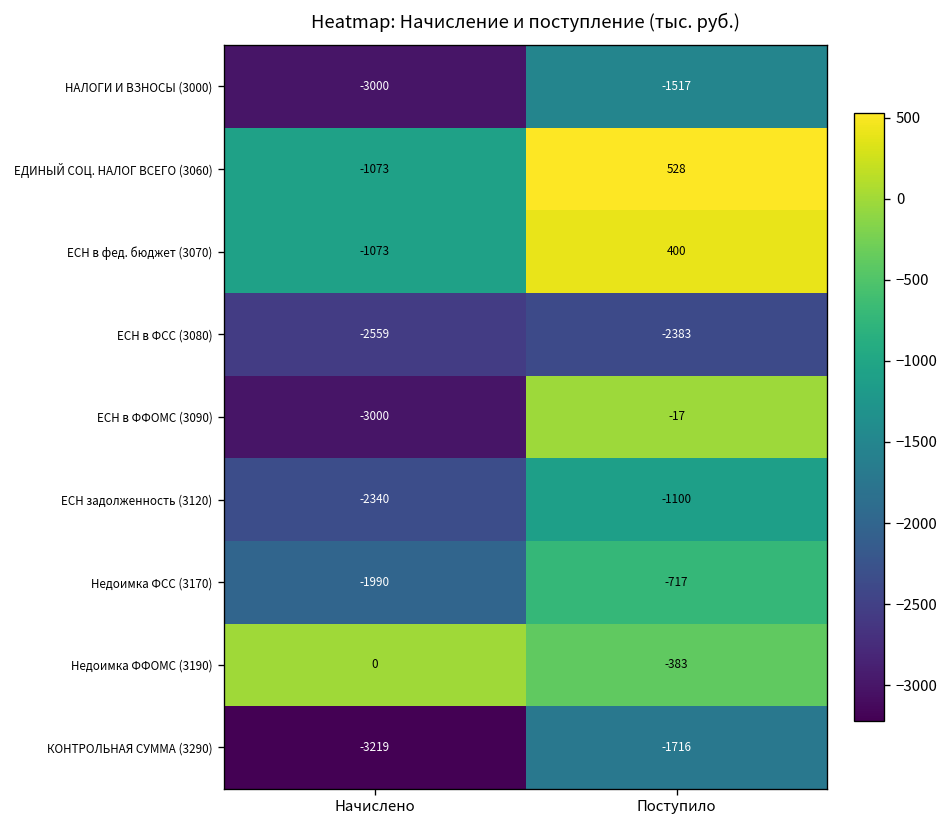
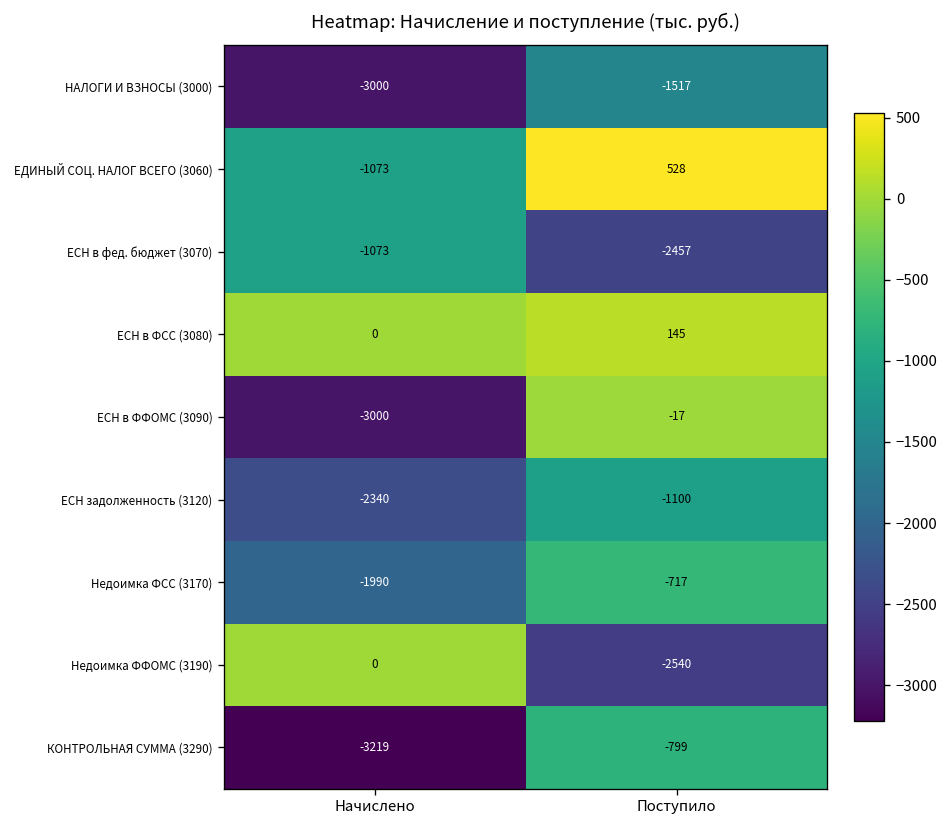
  {
    "НАЛОГИ И ВЗНОСЫ (3000)": {
      "Начислено": -3000,
      "Поступило": -1517
    },
    "ЕДИНЫЙ СОЦ. НАЛОГ ВСЕГО (3060)": {
      "Начислено": -1073,
      "Поступило": 528
    },
    "ЕСН в фед. бюджет (3070)": {
      "Начислено": -1073,
-     "Поступило": 400
+     "Поступило": -2457
    },
    "ЕСН в ФСС (3080)": {
-     "Начислено": -2559,
-     "Поступило": -2383
+     "Начислено": 0,
+     "Поступило": 145
    },
    "ЕСН в ФФОМС (3090)": {
      "Начислено": -3000,
      "Поступило": -17
    },
    "ЕСН задолженность (3120)": {
      "Начислено": -2340,
      "Поступило": -1100
    },
    "Недоимка ФСС (3170)": {
      "Начислено": -1990,
      "Поступило": -717
    },
    "Недоимка ФФОМС (3190)": {
      "Начислено": 0,
-     "Поступило": -383
+     "Поступило": -2540
    },
    "КОНТРОЛЬНАЯ СУММА (3290)": {
      "Начислено": -3219,
-     "Поступило": -1716
+     "Поступило": -799
    }
  }
